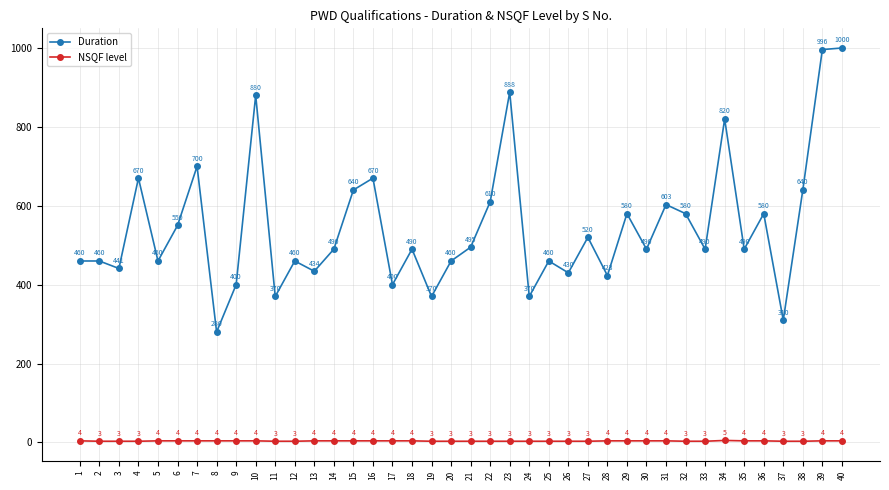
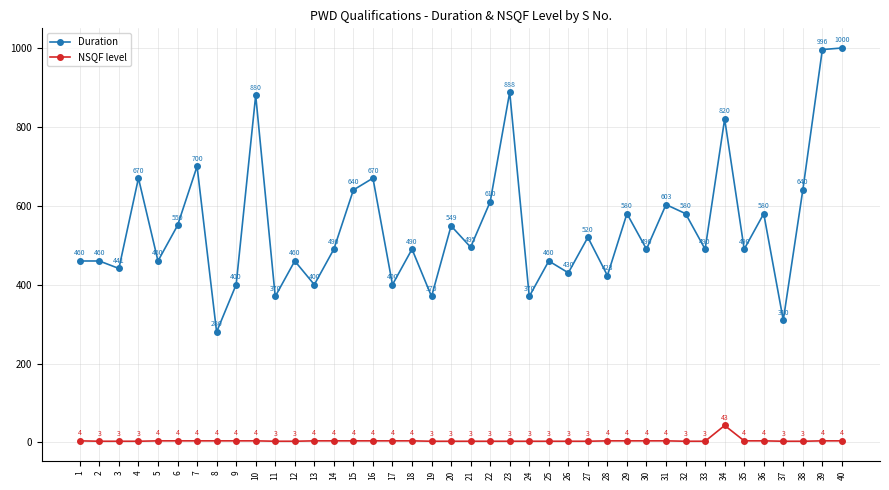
  {
    "Duration": {
      "1": 460,
      "2": 460,
      "3": 441,
      "4": 670,
      "5": 460,
      "6": 550,
      "7": 700,
      "8": 280,
      "9": 400,
      "10": 880,
      "11": 370,
      "12": 460,
-     "13": 434,
+     "13": 400,
      "14": 490,
      "15": 640,
      "16": 670,
      "17": 400,
      "18": 490,
      "19": 370,
-     "20": 460,
+     "20": 549,
      "21": 495,
      "22": 610,
      "23": 888,
      "24": 370,
      "25": 460,
      "26": 430,
      "27": 520,
      "28": 423,
      "29": 580,
      "30": 490,
      "31": 603,
      "32": 580,
      "33": 490,
      "34": 820,
      "35": 490,
      "36": 580,
      "37": 310,
      "38": 640,
      "39": 996,
      "40": 1000
    },
    "NSQF level": {
      "1": 4,
      "2": 3,
      "3": 3,
      "4": 3,
      "5": 4,
      "6": 4,
      "7": 4,
      "8": 4,
      "9": 4,
      "10": 4,
      "11": 3,
      "12": 3,
      "13": 4,
      "14": 4,
      "15": 4,
      "16": 4,
      "17": 4,
      "18": 4,
      "19": 3,
      "20": 3,
      "21": 3,
      "22": 3,
      "23": 3,
      "24": 3,
      "25": 3,
      "26": 3,
      "27": 3,
      "28": 4,
      "29": 4,
      "30": 4,
      "31": 4,
      "32": 3,
      "33": 3,
-     "34": 5,
+     "34": 43,
      "35": 4,
      "36": 4,
      "37": 3,
      "38": 3,
      "39": 4,
      "40": 4
    }
  }
